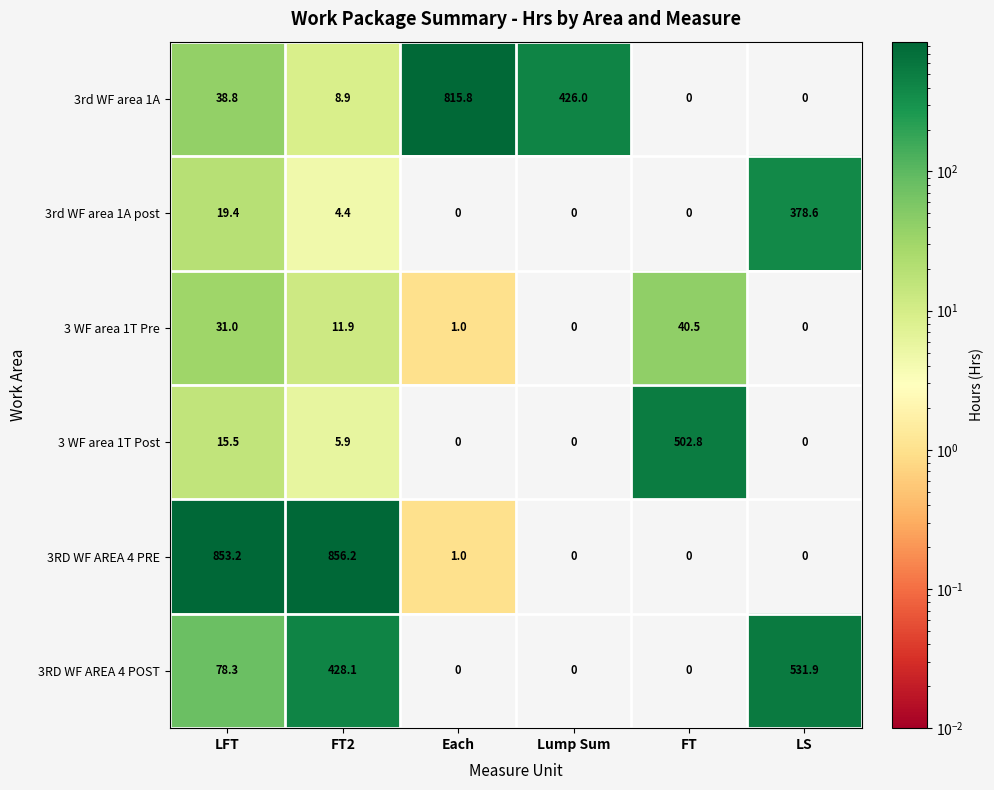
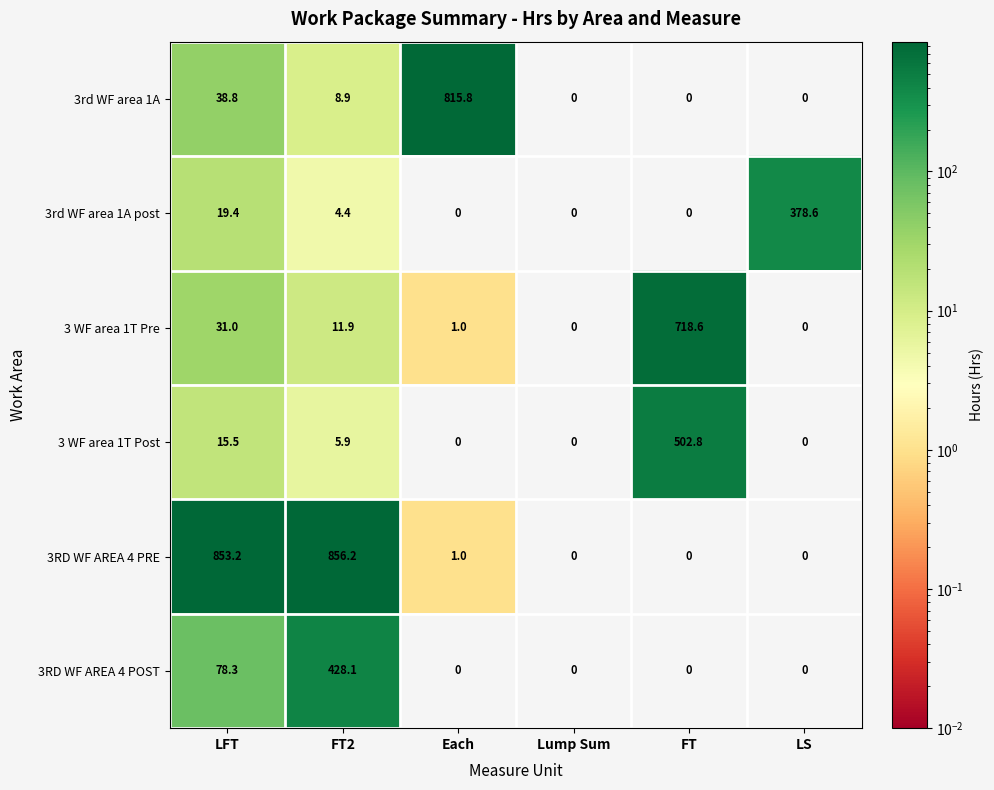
  {
    "3rd WF area 1A": {
      "LFT": 38.8,
      "FT2": 8.9,
      "Each": 815.8,
-     "Lump Sum": 426.0,
+     "Lump Sum": 0,
      "FT": 0,
      "LS": 0
    },
    "3rd WF area 1A post": {
      "LFT": 19.4,
      "FT2": 4.4,
      "Each": 0,
      "Lump Sum": 0,
      "FT": 0,
      "LS": 378.6
    },
    "3 WF area 1T Pre": {
      "LFT": 31.0,
      "FT2": 11.9,
      "Each": 1.0,
      "Lump Sum": 0,
-     "FT": 40.5,
+     "FT": 718.6,
      "LS": 0
    },
    "3 WF area 1T Post": {
      "LFT": 15.5,
      "FT2": 5.9,
      "Each": 0,
      "Lump Sum": 0,
      "FT": 502.8,
      "LS": 0
    },
    "3RD WF AREA 4 PRE": {
      "LFT": 853.2,
      "FT2": 856.2,
      "Each": 1.0,
      "Lump Sum": 0,
      "FT": 0,
      "LS": 0
    },
    "3RD WF AREA 4 POST": {
      "LFT": 78.3,
      "FT2": 428.1,
      "Each": 0,
      "Lump Sum": 0,
      "FT": 0,
-     "LS": 531.9
+     "LS": 0
    }
  }
